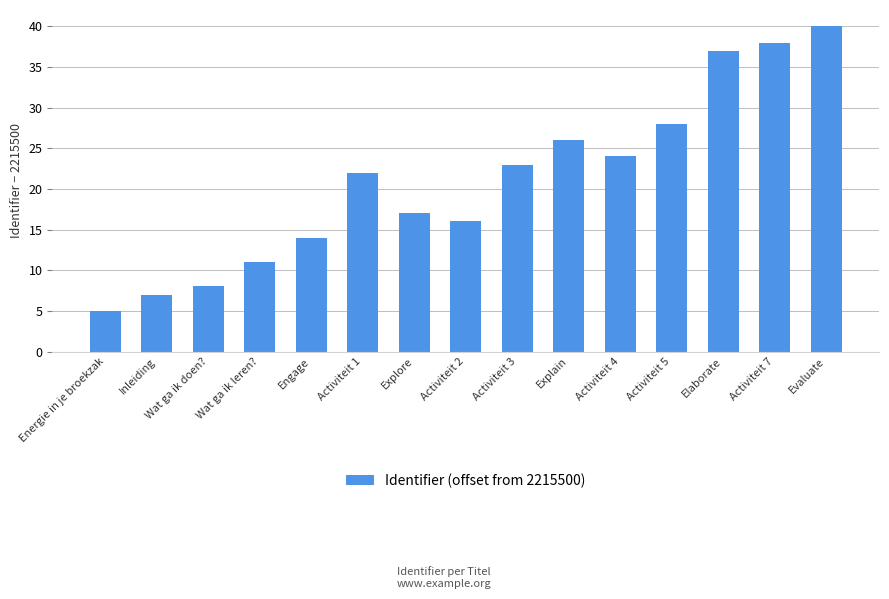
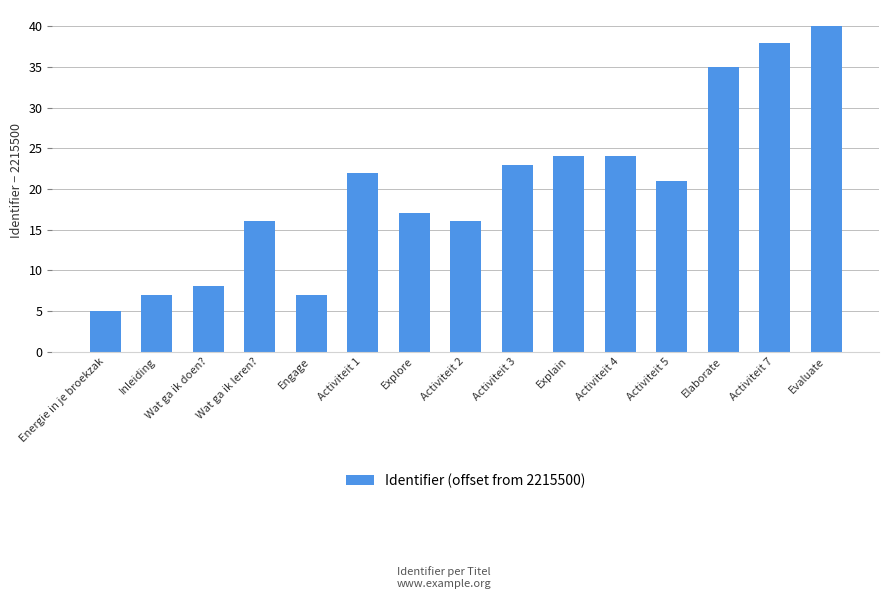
  {
    "Energie in je broekzak": 5,
    "Inleiding": 7,
    "Wat ga ik doen?": 8,
-   "Wat ga ik leren?": 11,
-   "Engage": 14,
+   "Wat ga ik leren?": 16,
+   "Engage": 7,
    "Activiteit 1": 22,
    "Explore": 17,
    "Activiteit 2": 16,
    "Activiteit 3": 23,
-   "Explain": 26,
+   "Explain": 24,
    "Activiteit 4": 24,
-   "Activiteit 5": 28,
-   "Elaborate": 37,
+   "Activiteit 5": 21,
+   "Elaborate": 35,
    "Activiteit 7": 38,
    "Evaluate": 40
  }
